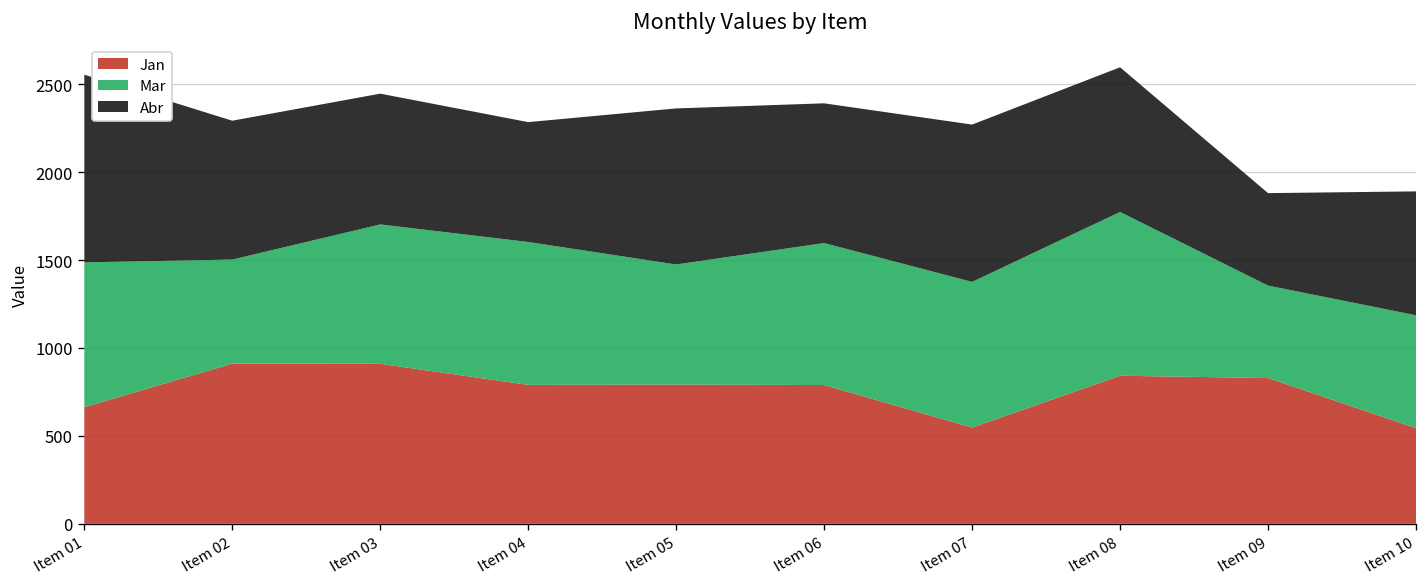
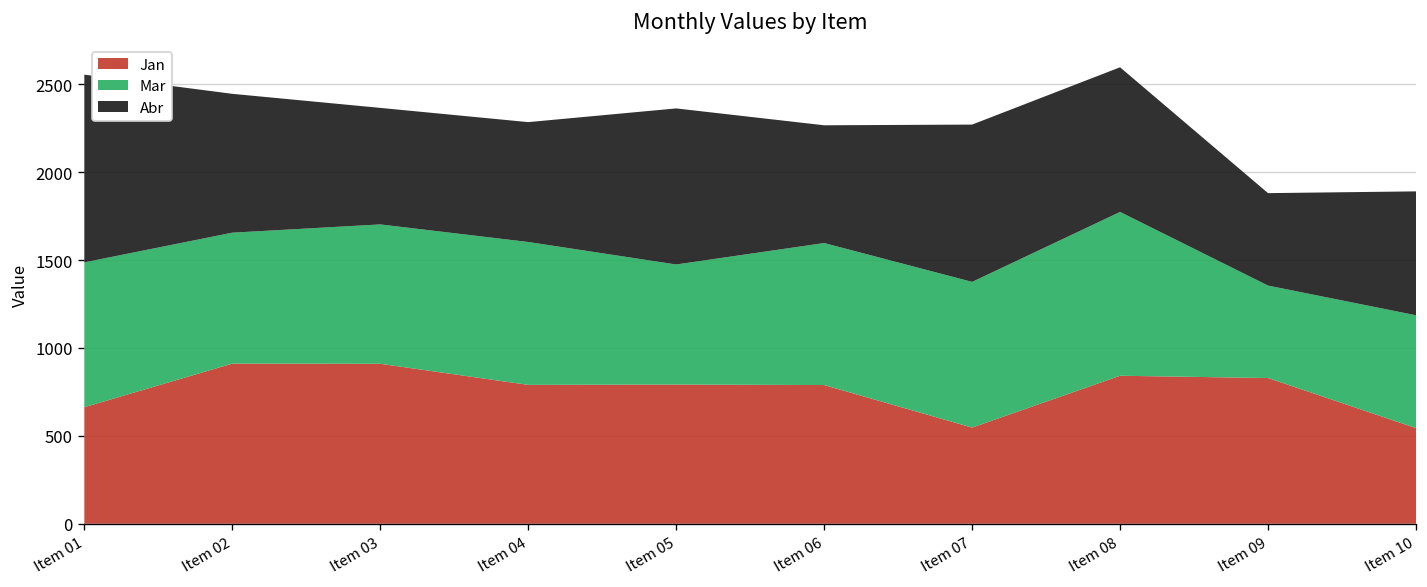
  {
    "Jan": {
      "Item 01": 660,
      "Item 02": 910,
      "Item 03": 910,
      "Item 04": 790,
      "Item 05": 790,
      "Item 06": 790,
      "Item 07": 550,
      "Item 08": 840,
      "Item 09": 830,
      "Item 10": 540
    },
    "Mar": {
      "Item 01": 820,
-     "Item 02": 590,
+     "Item 02": 750,
      "Item 03": 790,
      "Item 04": 810,
      "Item 05": 680,
      "Item 06": 810,
      "Item 07": 830,
      "Item 08": 930,
      "Item 09": 530,
      "Item 10": 640
    },
    "Abr": {
      "Item 01": 1070,
      "Item 02": 790,
-     "Item 03": 740,
+     "Item 03": 660,
      "Item 04": 680,
      "Item 05": 890,
-     "Item 06": 800,
+     "Item 06": 670,
      "Item 07": 900,
      "Item 08": 820,
      "Item 09": 530,
      "Item 10": 710
    }
  }
